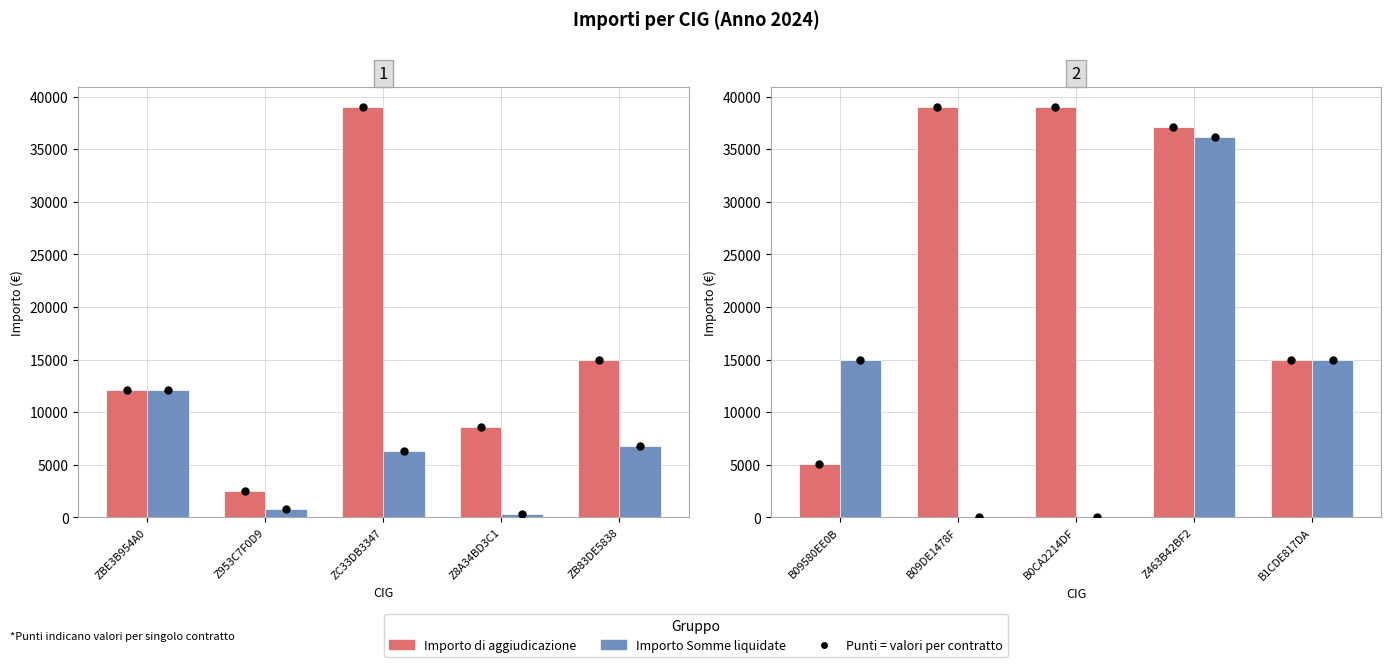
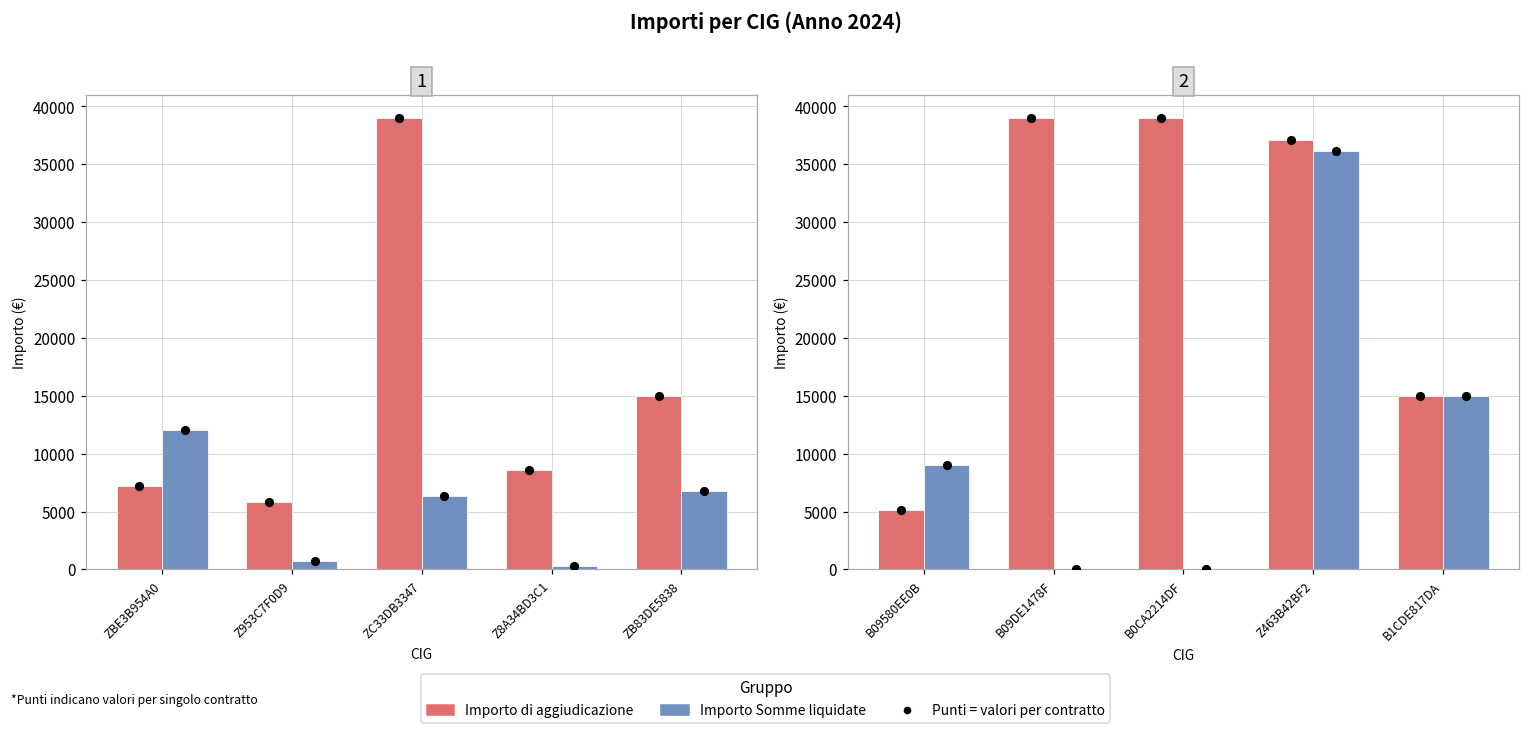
  {
    "1": {
      "Importo di aggiudicazione": {
-       "ZBE3B954A0": 12100,
-       "Z953C7F0D9": 2500,
+       "ZBE3B954A0": 7200,
+       "Z953C7F0D9": 5800,
        "ZC33DB3347": 39000,
        "Z8A34BD3C1": 8600,
        "ZB83DE5838": 15000
      },
      "Importo Somme liquidate": {
        "ZBE3B954A0": 12100,
        "Z953C7F0D9": 800,
        "ZC33DB3347": 6300,
        "Z8A34BD3C1": 300,
        "ZB83DE5838": 6800
      }
    },
    "2": {
      "Importo di aggiudicazione": {
        "B09580EE0B": 5100,
        "B09DE1478F": 39000,
        "B0CA2214DF": 39000,
        "Z463B42BF2": 37100,
        "B1CDE817DA": 15000
      },
      "Importo Somme liquidate": {
-       "B09580EE0B": 15000,
+       "B09580EE0B": 9000,
        "B09DE1478F": 0,
        "B0CA2214DF": 0,
        "Z463B42BF2": 36100,
        "B1CDE817DA": 15000
      }
    }
  }
